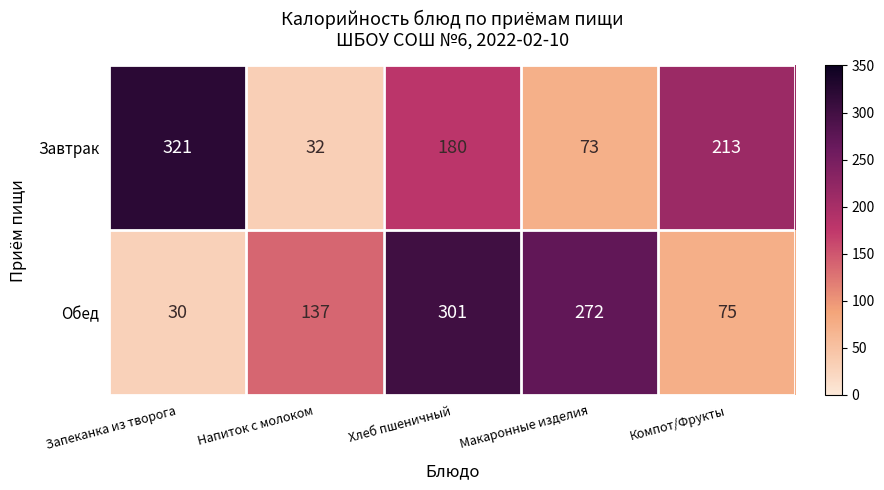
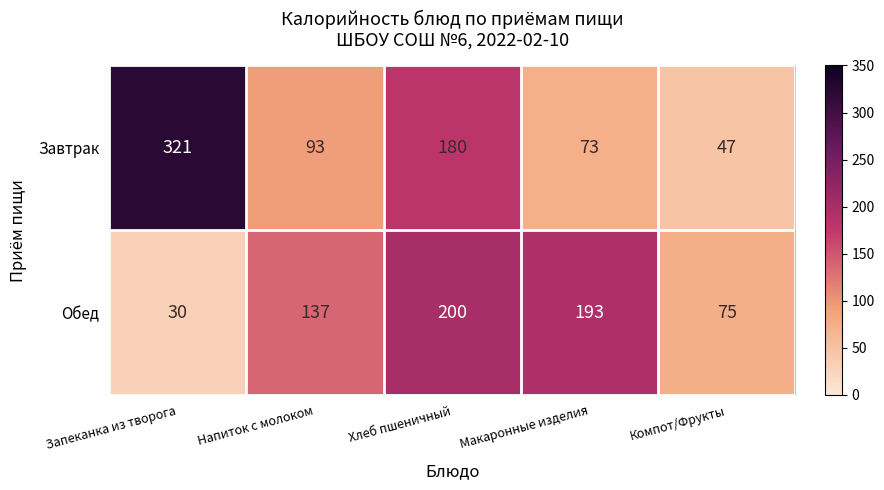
  {
    "Завтрак": {
      "Запеканка из творога": 321,
-     "Напиток с молоком": 32,
+     "Напиток с молоком": 93,
      "Хлеб пшеничный": 180,
      "Макаронные изделия": 73,
-     "Компот/Фрукты": 213
+     "Компот/Фрукты": 47
    },
    "Обед": {
      "Запеканка из творога": 30,
      "Напиток с молоком": 137,
-     "Хлеб пшеничный": 301,
-     "Макаронные изделия": 272,
+     "Хлеб пшеничный": 200,
+     "Макаронные изделия": 193,
      "Компот/Фрукты": 75
    }
  }
